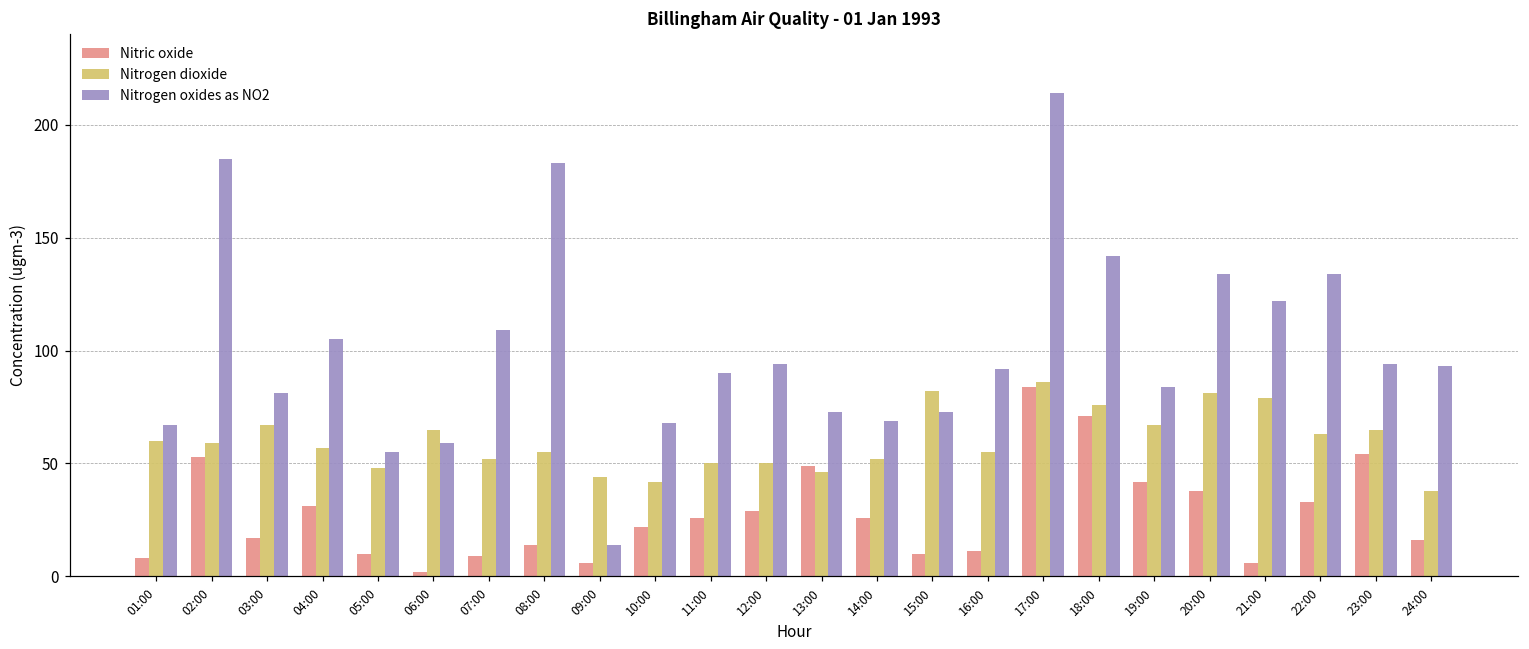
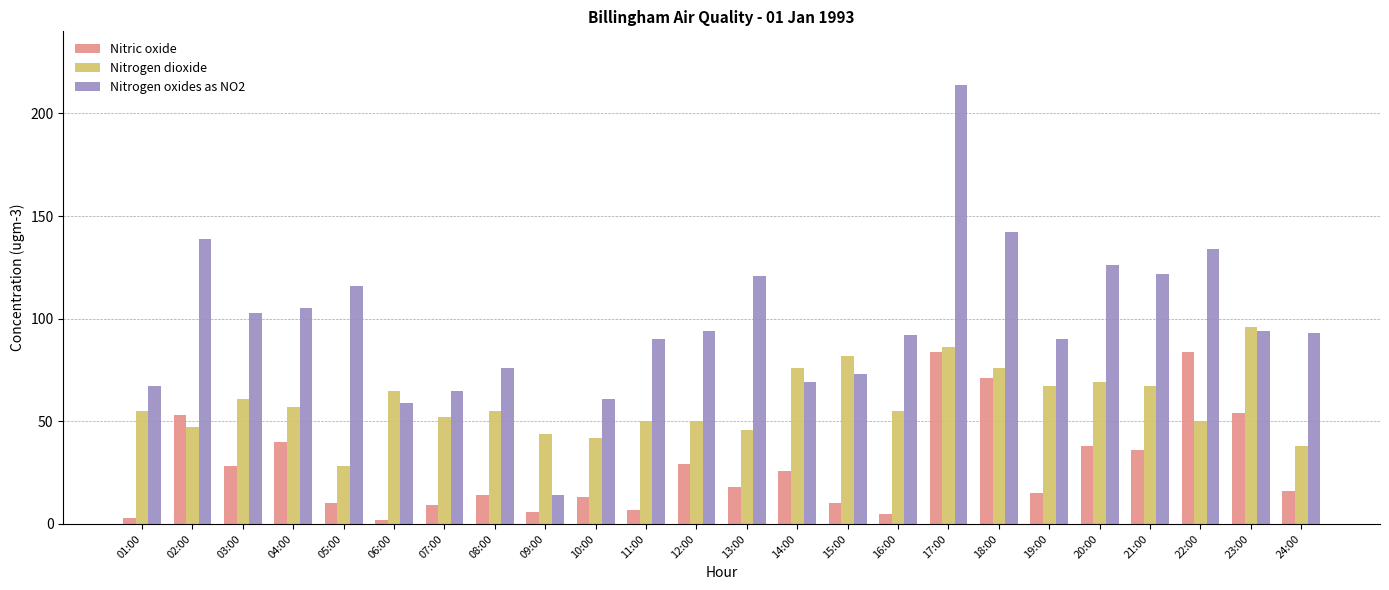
  {
    "Nitric oxide": {
-     "01:00": 8,
+     "01:00": 3,
      "02:00": 53,
-     "03:00": 17,
-     "04:00": 31,
+     "03:00": 28,
+     "04:00": 40,
      "05:00": 10,
      "06:00": 2,
      "07:00": 9,
      "08:00": 14,
      "09:00": 6,
-     "10:00": 22,
-     "11:00": 26,
+     "10:00": 13,
+     "11:00": 7,
      "12:00": 29,
-     "13:00": 49,
+     "13:00": 18,
      "14:00": 26,
      "15:00": 10,
-     "16:00": 11,
+     "16:00": 5,
      "17:00": 84,
      "18:00": 71,
-     "19:00": 42,
+     "19:00": 15,
      "20:00": 38,
-     "21:00": 6,
-     "22:00": 33,
+     "21:00": 36,
+     "22:00": 84,
      "23:00": 54,
      "24:00": 16
    },
    "Nitrogen dioxide": {
-     "01:00": 60,
-     "02:00": 59,
-     "03:00": 67,
+     "01:00": 55,
+     "02:00": 47,
+     "03:00": 61,
      "04:00": 57,
-     "05:00": 48,
+     "05:00": 28,
      "06:00": 65,
      "07:00": 52,
      "08:00": 55,
      "09:00": 44,
      "10:00": 42,
      "11:00": 50,
      "12:00": 50,
      "13:00": 46,
-     "14:00": 52,
+     "14:00": 76,
      "15:00": 82,
      "16:00": 55,
      "17:00": 86,
      "18:00": 76,
      "19:00": 67,
-     "20:00": 81,
-     "21:00": 79,
-     "22:00": 63,
-     "23:00": 65,
+     "20:00": 69,
+     "21:00": 67,
+     "22:00": 50,
+     "23:00": 96,
      "24:00": 38
    },
    "Nitrogen oxides as NO2": {
      "01:00": 67,
-     "02:00": 185,
-     "03:00": 81,
+     "02:00": 139,
+     "03:00": 103,
      "04:00": 105,
-     "05:00": 55,
+     "05:00": 116,
      "06:00": 59,
-     "07:00": 109,
-     "08:00": 183,
+     "07:00": 65,
+     "08:00": 76,
      "09:00": 14,
-     "10:00": 68,
+     "10:00": 61,
      "11:00": 90,
      "12:00": 94,
-     "13:00": 73,
+     "13:00": 121,
      "14:00": 69,
      "15:00": 73,
      "16:00": 92,
      "17:00": 214,
      "18:00": 142,
-     "19:00": 84,
-     "20:00": 134,
+     "19:00": 90,
+     "20:00": 126,
      "21:00": 122,
      "22:00": 134,
      "23:00": 94,
      "24:00": 93
    }
  }
